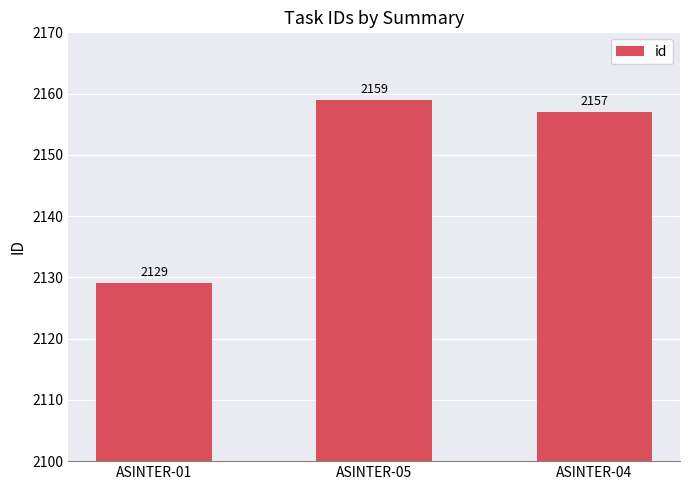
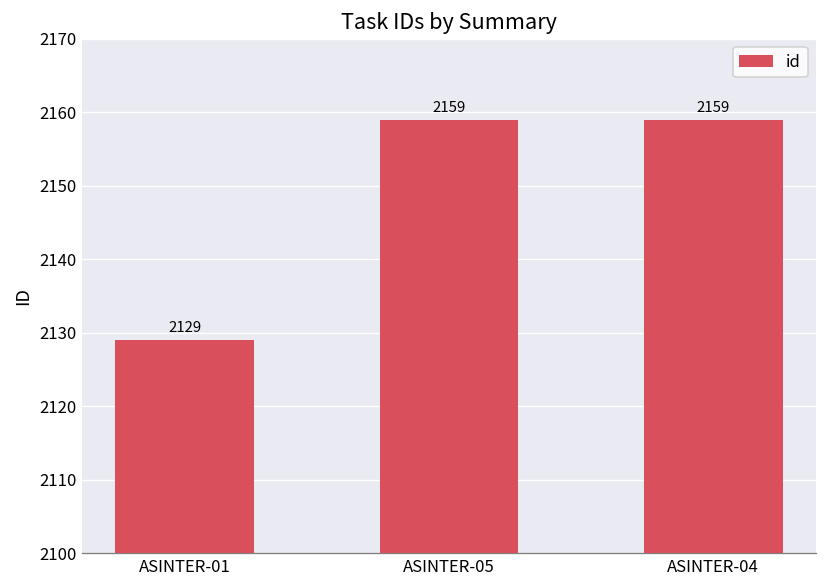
  {
    "ASINTER-01": 2129,
    "ASINTER-05": 2159,
-   "ASINTER-04": 2157
+   "ASINTER-04": 2159
  }
